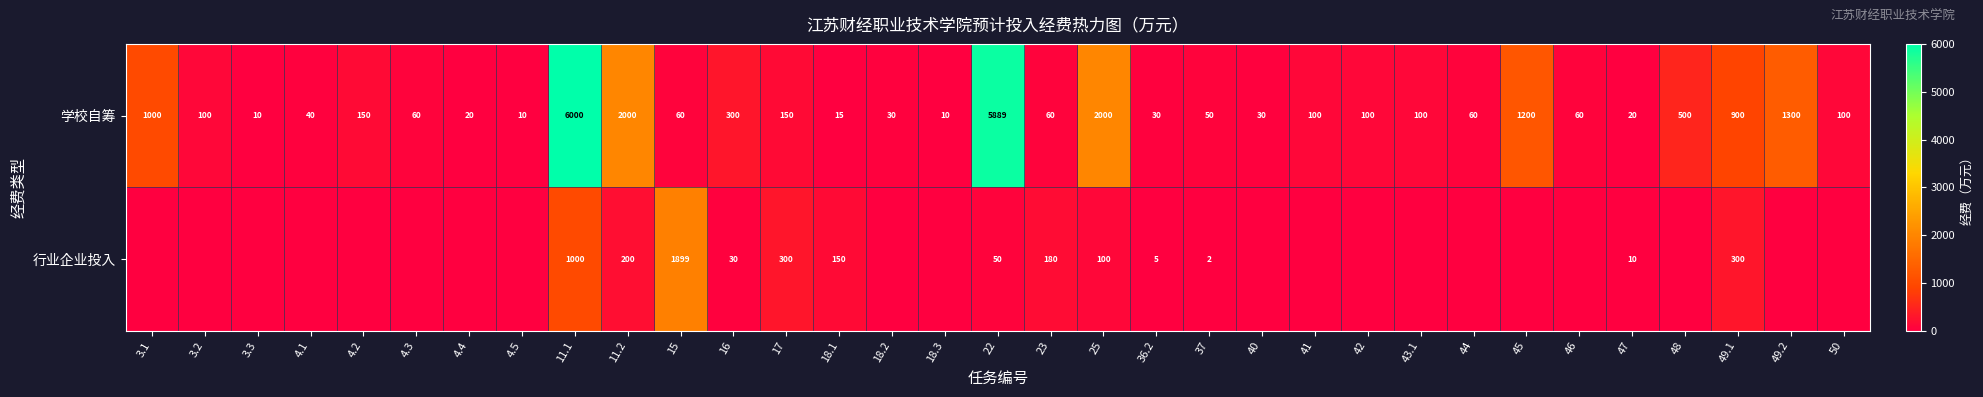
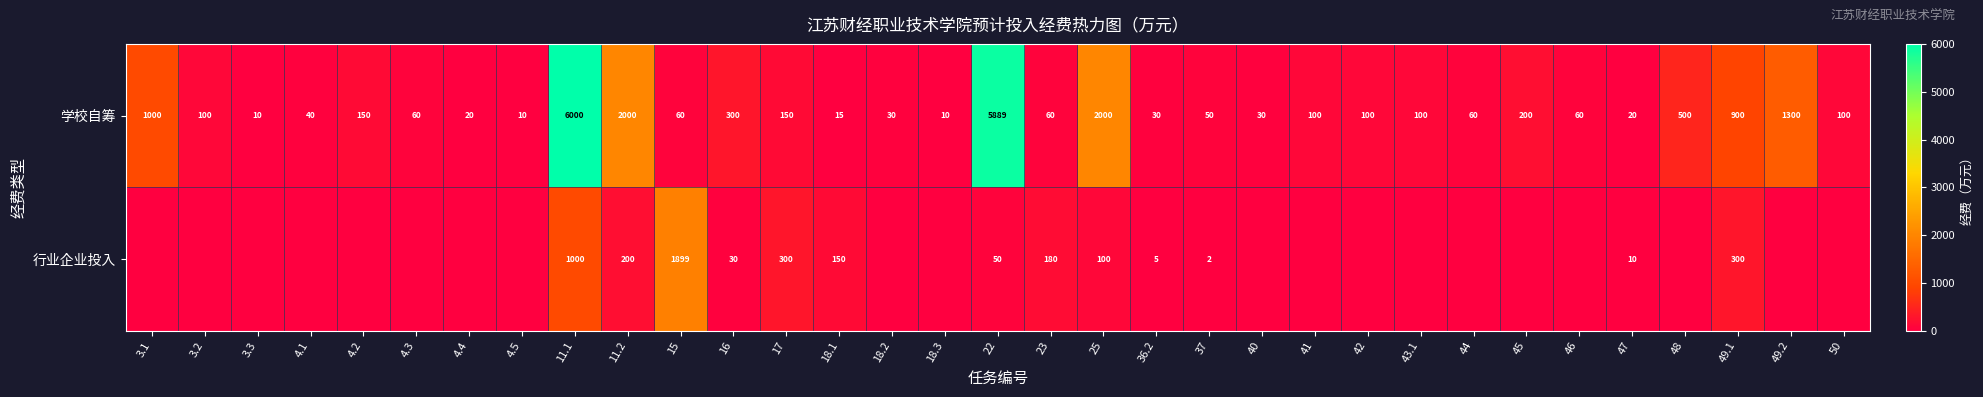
  {
    "学校自筹": {
      "3.1": 1000,
      "3.2": 100,
      "3.3": 10,
      "4.1": 40,
      "4.2": 150,
      "4.3": 60,
      "4.4": 20,
      "4.5": 10,
      "11.1": 6000,
      "11.2": 2000,
      "15": 60,
      "16": 300,
      "17": 150,
      "18.1": 15,
      "18.2": 30,
      "18.3": 10,
      "22": 5889,
      "23": 60,
      "25": 2000,
      "36.2": 30,
      "37": 50,
      "40": 30,
      "41": 100,
      "42": 100,
      "43.1": 100,
      "44": 60,
-     "45": 1200,
+     "45": 200,
      "46": 60,
      "47": 20,
      "48": 500,
      "49.1": 900,
      "49.2": 1300,
      "50": 100
    },
    "行业企业投入": {
      "11.1": 1000,
      "11.2": 200,
      "15": 1899,
      "16": 30,
      "17": 300,
      "18.1": 150,
      "22": 50,
      "23": 180,
      "25": 100,
      "36.2": 5,
      "37": 2,
      "47": 10,
      "49.1": 300
    }
  }
